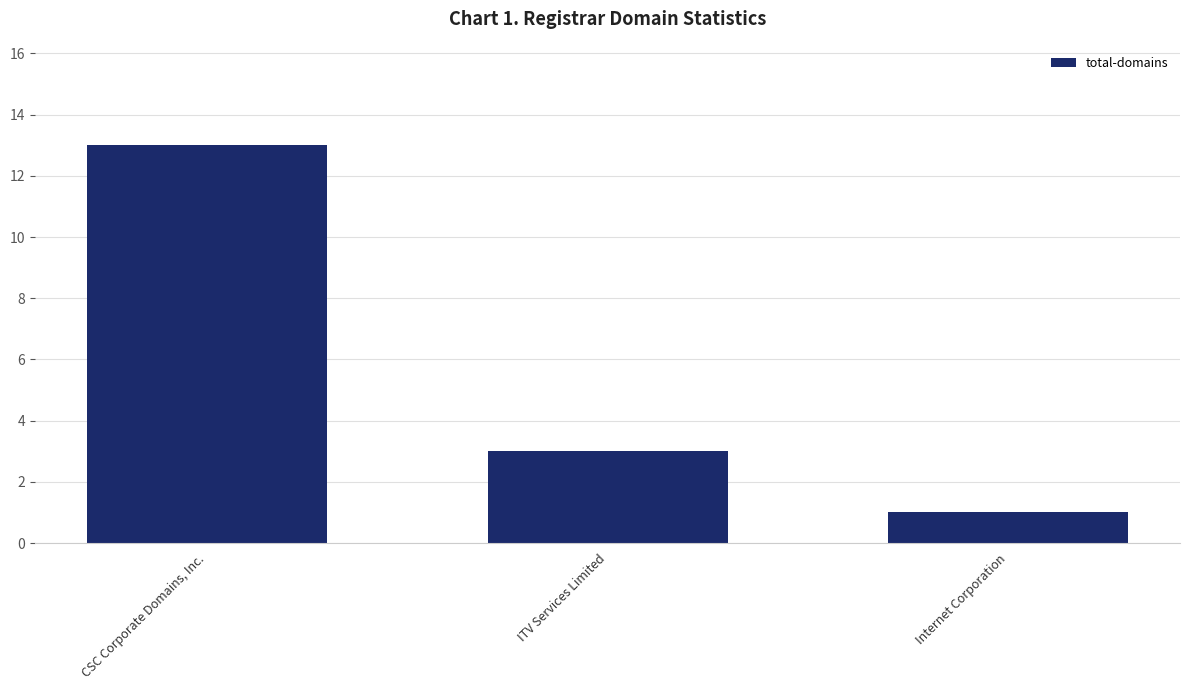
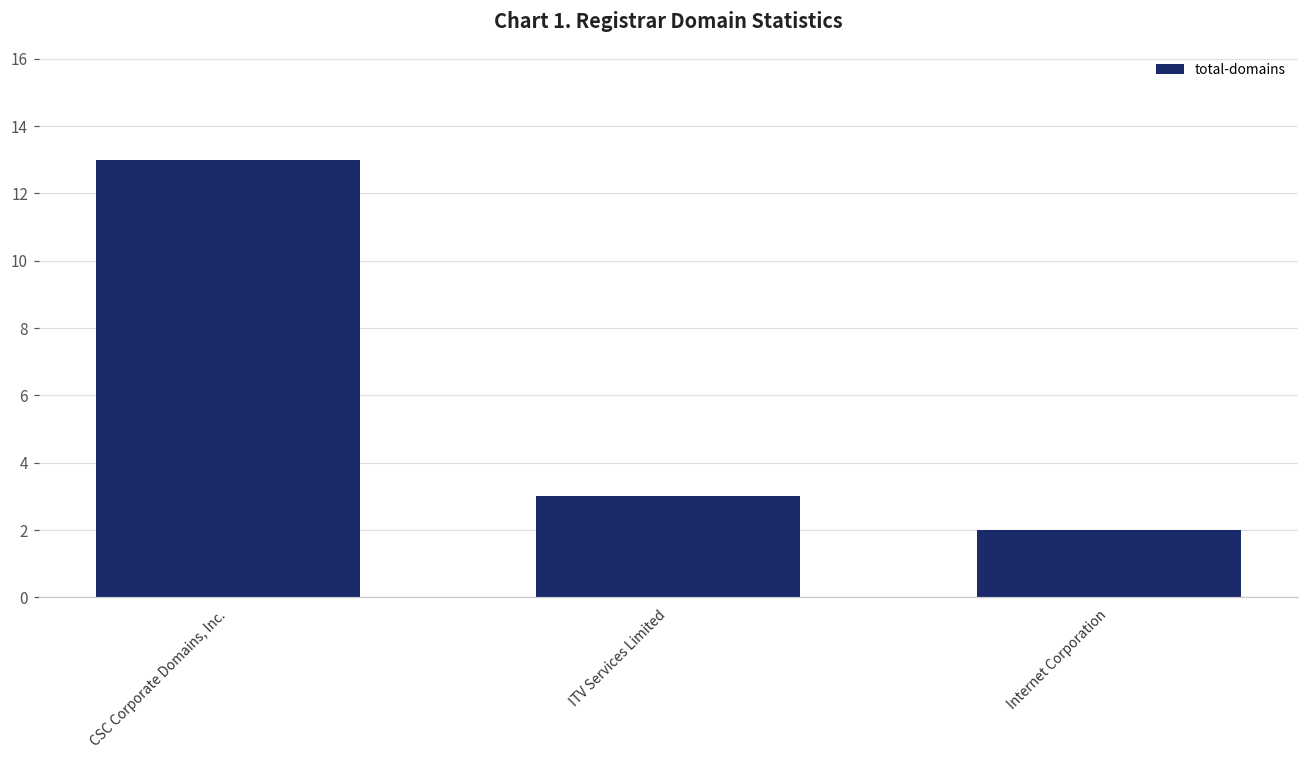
  {
    "CSC Corporate Domains, Inc.": 13,
    "ITV Services Limited": 3,
-   "Internet Corporation": 1
+   "Internet Corporation": 2
  }
